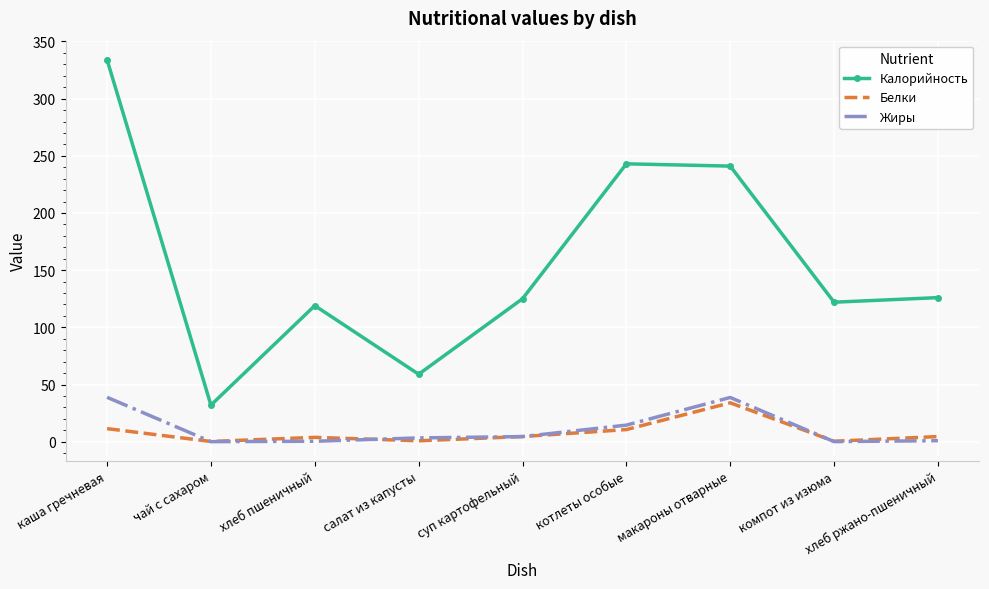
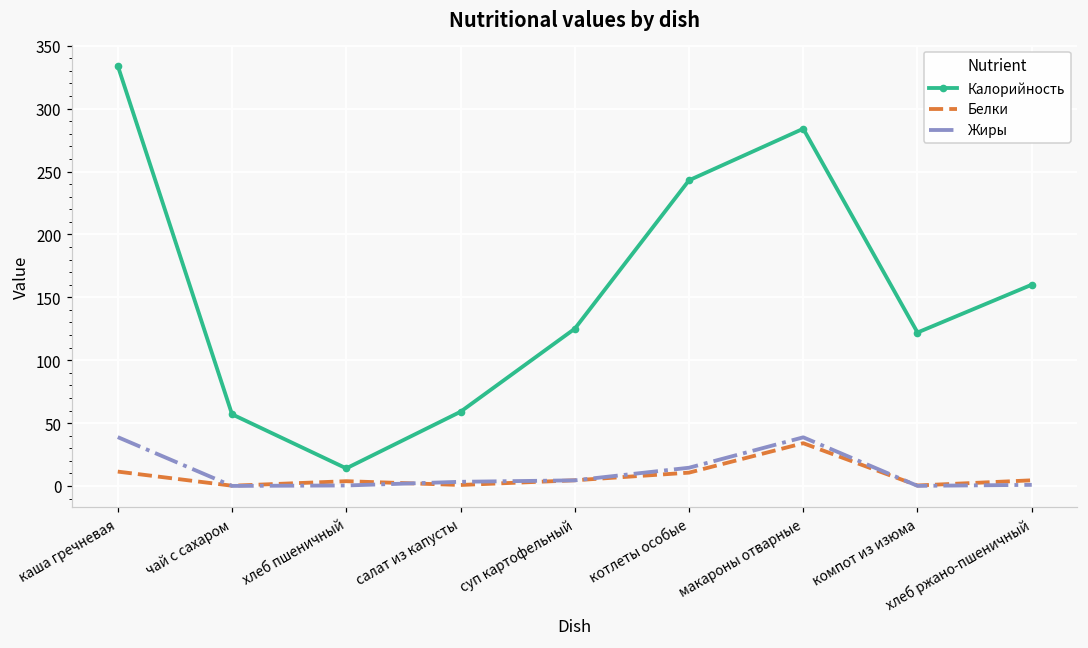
  {
    "Калорийность": {
      "каша гречневая": 334,
-     "чай с сахаром": 32,
-     "хлеб пшеничный": 119,
+     "чай с сахаром": 57,
+     "хлеб пшеничный": 14,
      "салат из капусты": 59,
      "суп картофельный": 125,
      "котлеты особые": 243,
-     "макароны отварные": 241,
+     "макароны отварные": 284,
      "компот из изюма": 122,
-     "хлеб ржано-пшеничный": 126
+     "хлеб ржано-пшеничный": 160
    },
    "Белки": {
      "каша гречневая": 11,
      "хлеб пшеничный": 4,
      "салат из капусты": 1,
      "котлеты особые": 11,
      "макароны отварные": 34,
      "хлеб ржано-пшеничный": 5
    },
    "Жиры": {
      "каша гречневая": 39,
      "хлеб пшеничный": 0,
      "салат из капусты": 3,
      "котлеты особые": 15,
      "макароны отварные": 39,
      "хлеб ржано-пшеничный": 1
    }
  }
